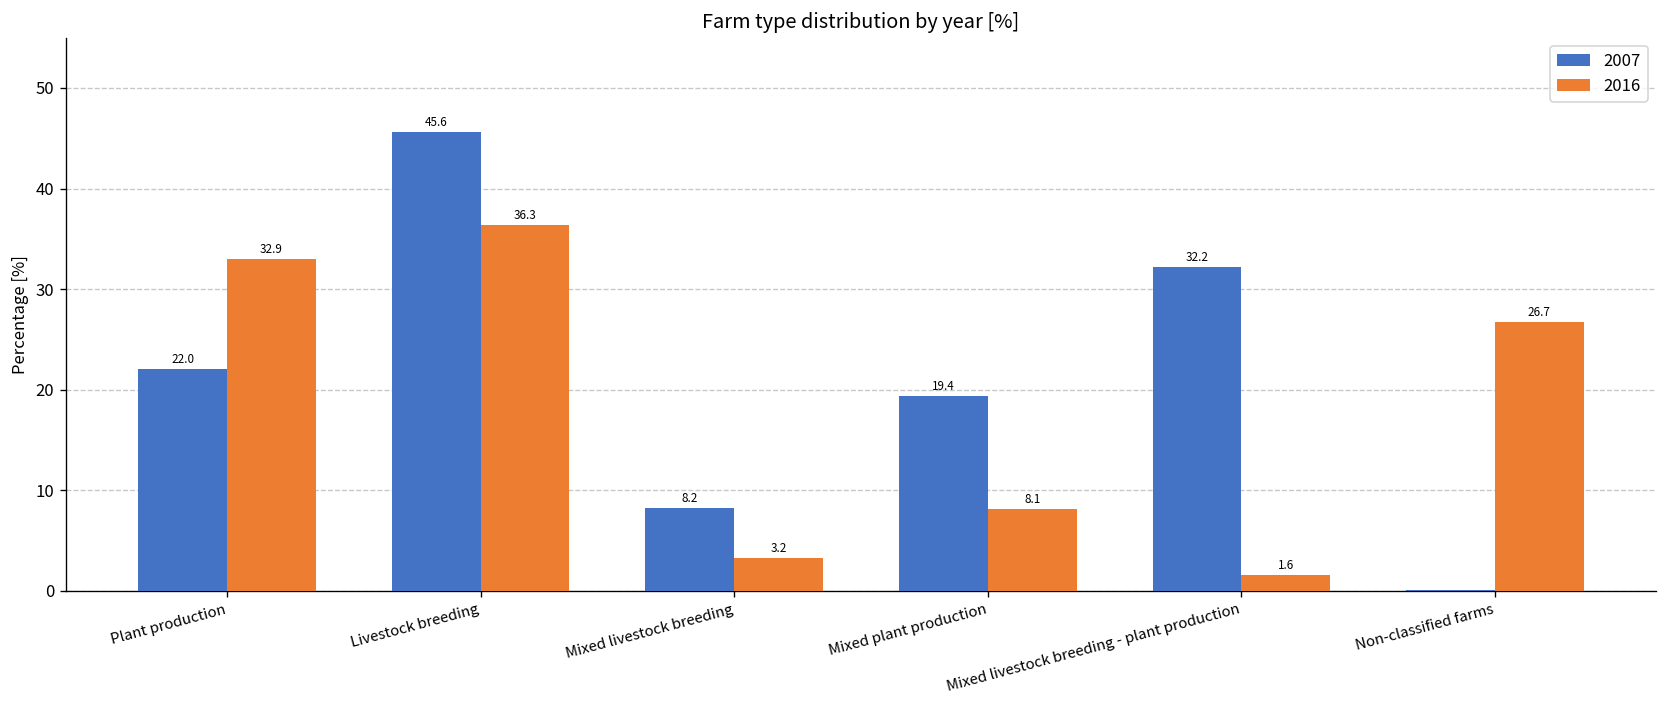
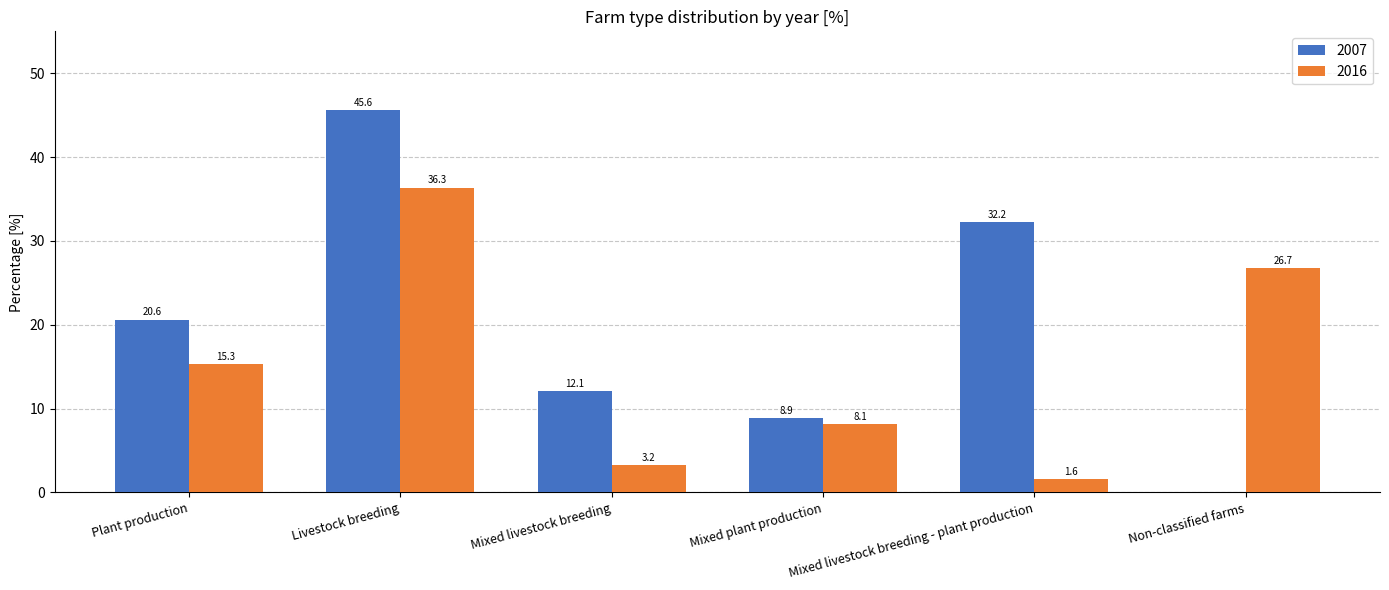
  {
    "2007": {
-     "Plant production": 22.0,
+     "Plant production": 20.6,
      "Livestock breeding": 45.6,
-     "Mixed livestock breeding": 8.2,
-     "Mixed plant production": 19.4,
+     "Mixed livestock breeding": 12.1,
+     "Mixed plant production": 8.9,
      "Mixed livestock breeding - plant production": 32.2
    },
    "2016": {
-     "Plant production": 32.9,
+     "Plant production": 15.3,
      "Livestock breeding": 36.3,
      "Mixed livestock breeding": 3.2,
      "Mixed plant production": 8.1,
      "Mixed livestock breeding - plant production": 1.6,
      "Non-classified farms": 26.7
    }
  }
